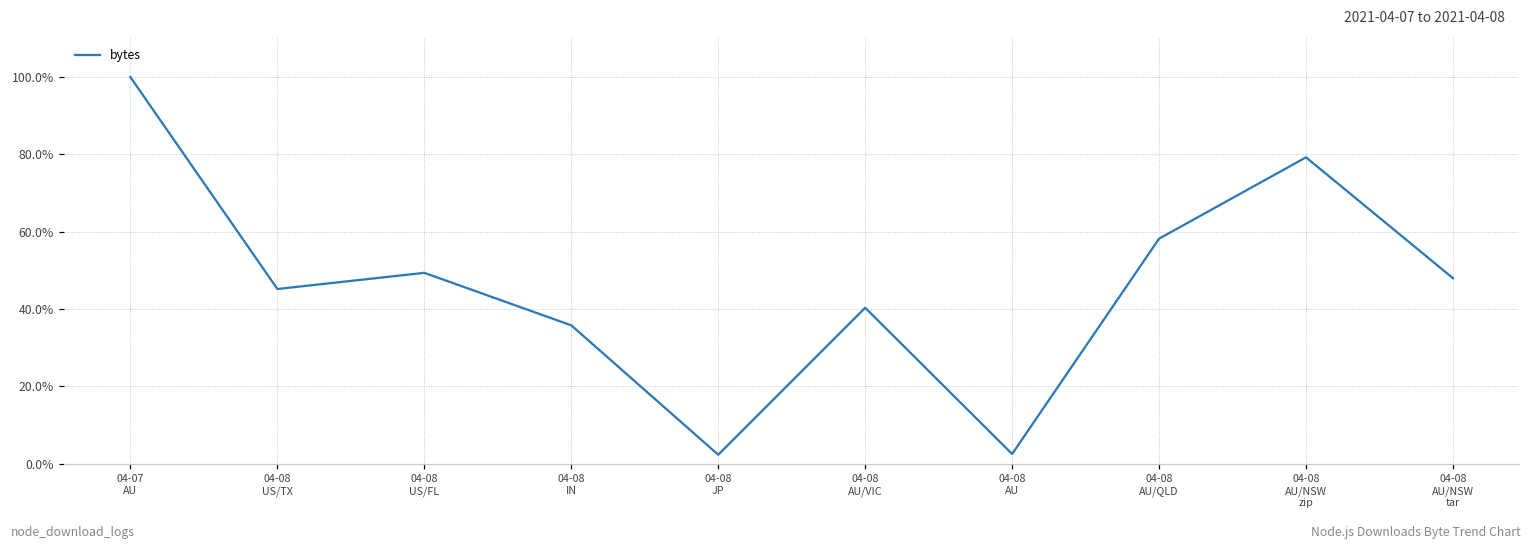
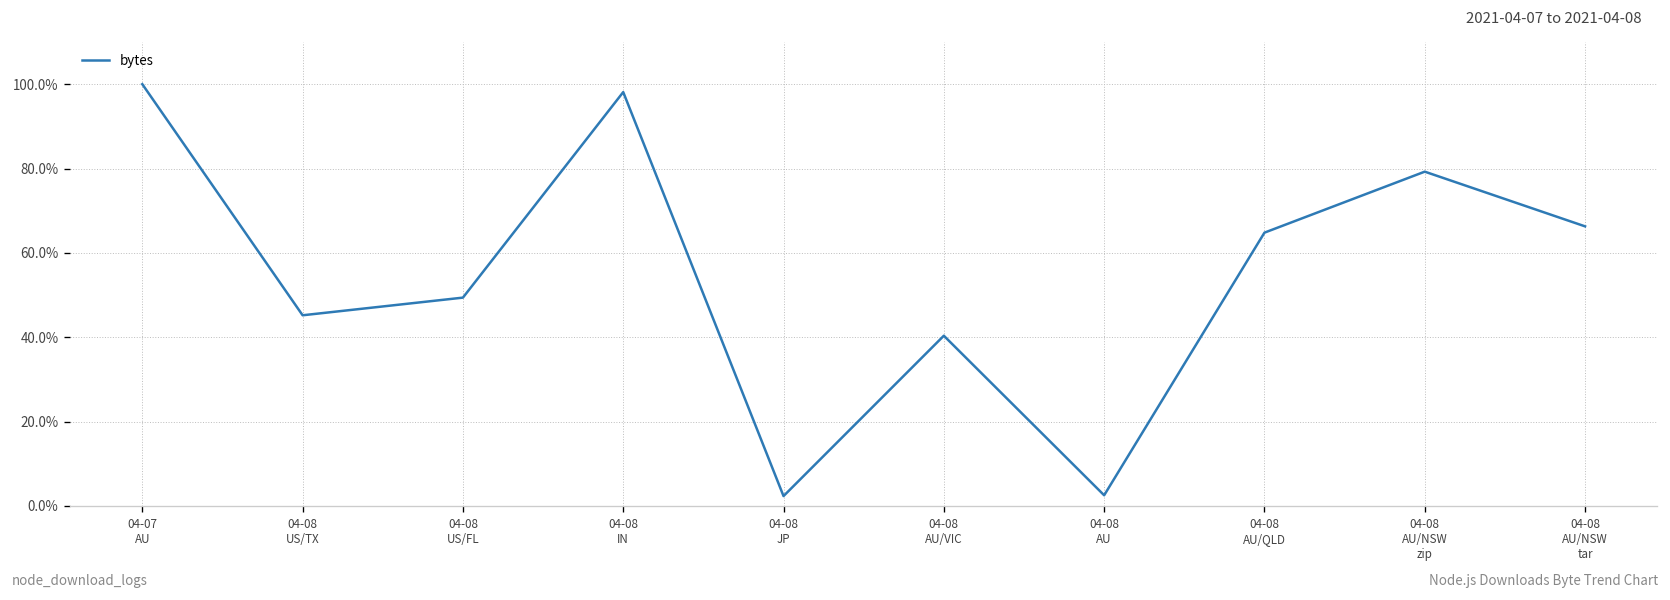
  {
    "04-07 AU": "100%",
    "04-08 US/TX": "45%",
    "04-08 US/FL": "49%",
-   "04-08 IN": "36%",
+   "04-08 IN": "98%",
    "04-08 JP": "2%",
    "04-08 AU/VIC": "40%",
    "04-08 AU": "3%",
-   "04-08 AU/QLD": "58%",
+   "04-08 AU/QLD": "65%",
    "04-08 AU/NSW zip": "79%",
-   "04-08 AU/NSW tar": "48%"
+   "04-08 AU/NSW tar": "66%"
  }
